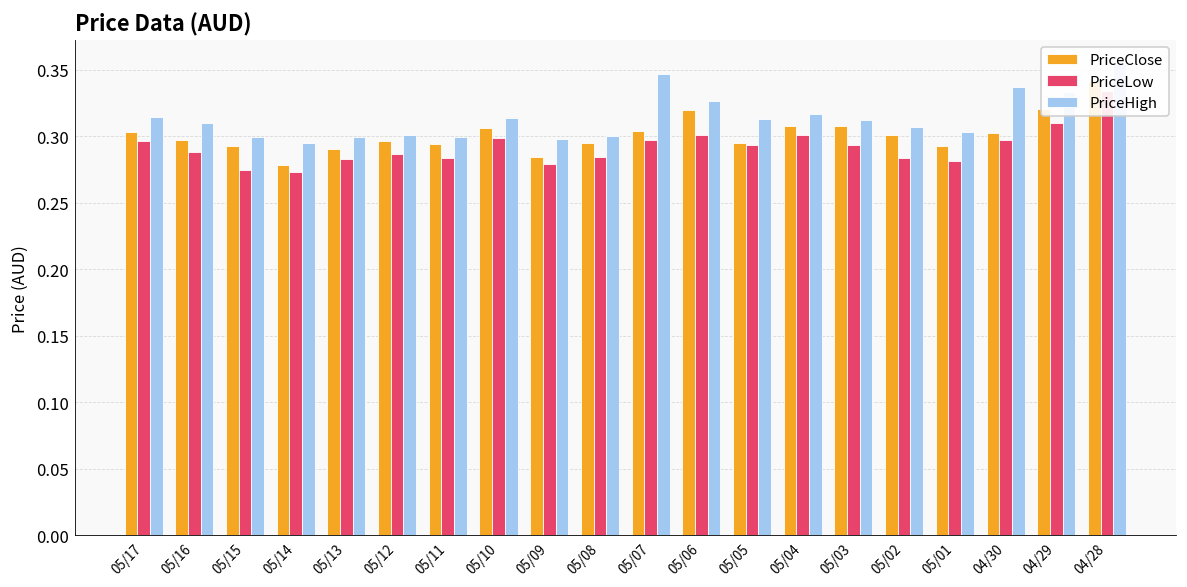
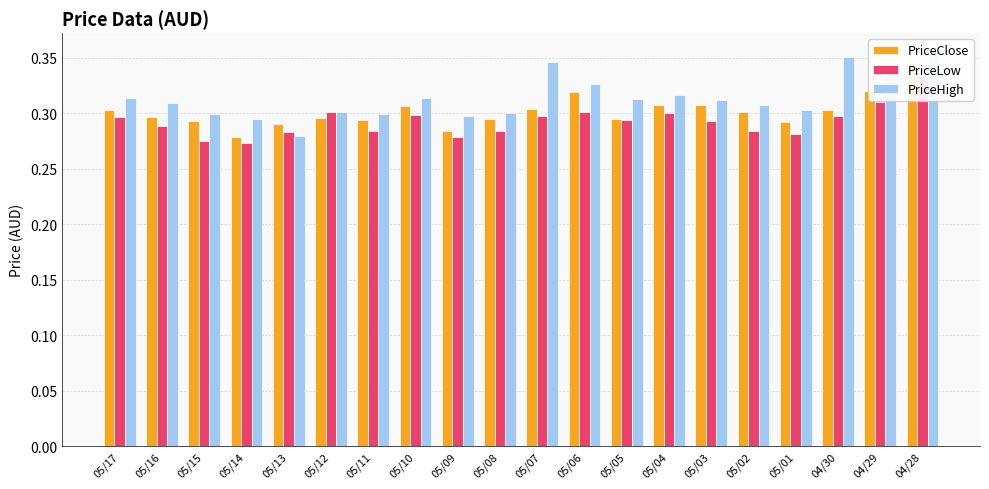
  {
    "PriceClose": {
      "05/17": 0.303,
      "05/16": 0.297,
      "05/15": 0.293,
      "05/14": 0.279,
      "05/13": 0.291,
      "05/12": 0.296,
      "05/11": 0.294,
      "05/10": 0.306,
      "05/09": 0.284,
      "05/08": 0.295,
      "05/07": 0.304,
      "05/06": 0.319,
      "05/05": 0.295,
      "05/04": 0.307,
      "05/03": 0.307,
      "05/02": 0.301,
      "05/01": 0.293,
      "04/30": 0.303
    },
    "PriceLow": {
      "05/17": 0.297,
      "05/16": 0.288,
      "05/15": 0.275,
      "05/14": 0.273,
      "05/13": 0.283,
-     "05/12": 0.287,
+     "05/12": 0.301,
      "05/11": 0.284,
      "05/10": 0.298,
      "05/09": 0.279,
      "05/08": 0.284,
      "05/07": 0.297,
      "05/06": 0.301,
      "05/05": 0.294,
      "05/04": 0.301,
      "05/03": 0.293,
      "05/02": 0.284,
      "05/01": 0.281,
      "04/30": 0.297,
      "04/29": 0.310
    },
    "PriceHigh": {
      "05/17": 0.314,
      "05/16": 0.310,
      "05/15": 0.300,
      "05/14": 0.295,
-     "05/13": 0.300,
+     "05/13": 0.280,
      "05/12": 0.301,
      "05/11": 0.299,
      "05/10": 0.314,
      "05/09": 0.298,
      "05/08": 0.300,
      "05/07": 0.347,
      "05/06": 0.326,
      "05/05": 0.313,
      "05/04": 0.316,
      "05/03": 0.312,
      "05/02": 0.307,
      "05/01": 0.303,
-     "04/30": 0.337
+     "04/30": 0.351
    }
  }
